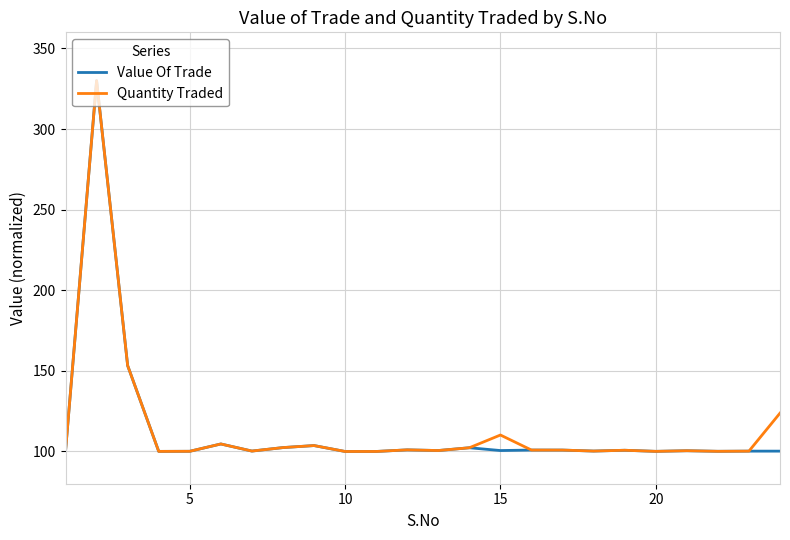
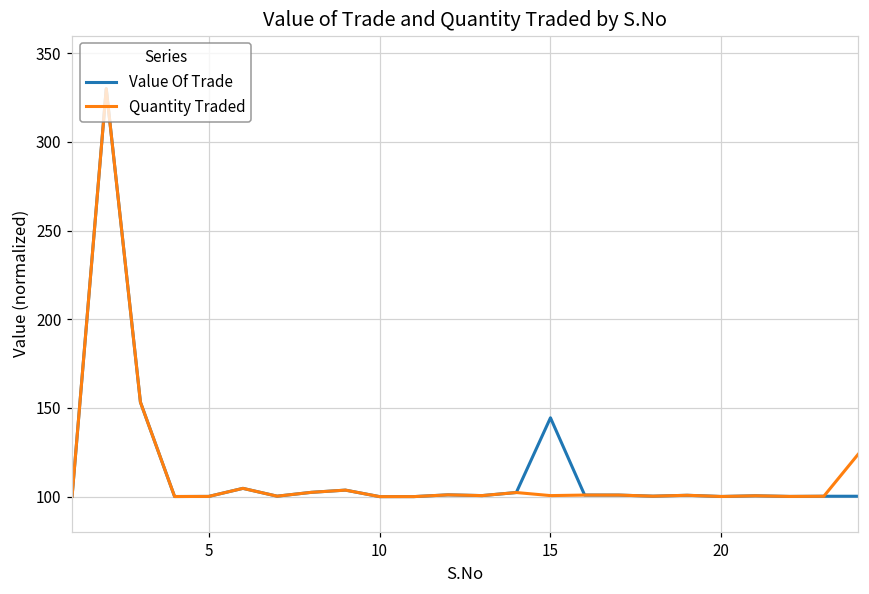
  {
    "Value Of Trade": {
-     "15": 101
+     "15": 144
    },
    "Quantity Traded": {
-     "15": 110
+     "15": 101
    }
  }
